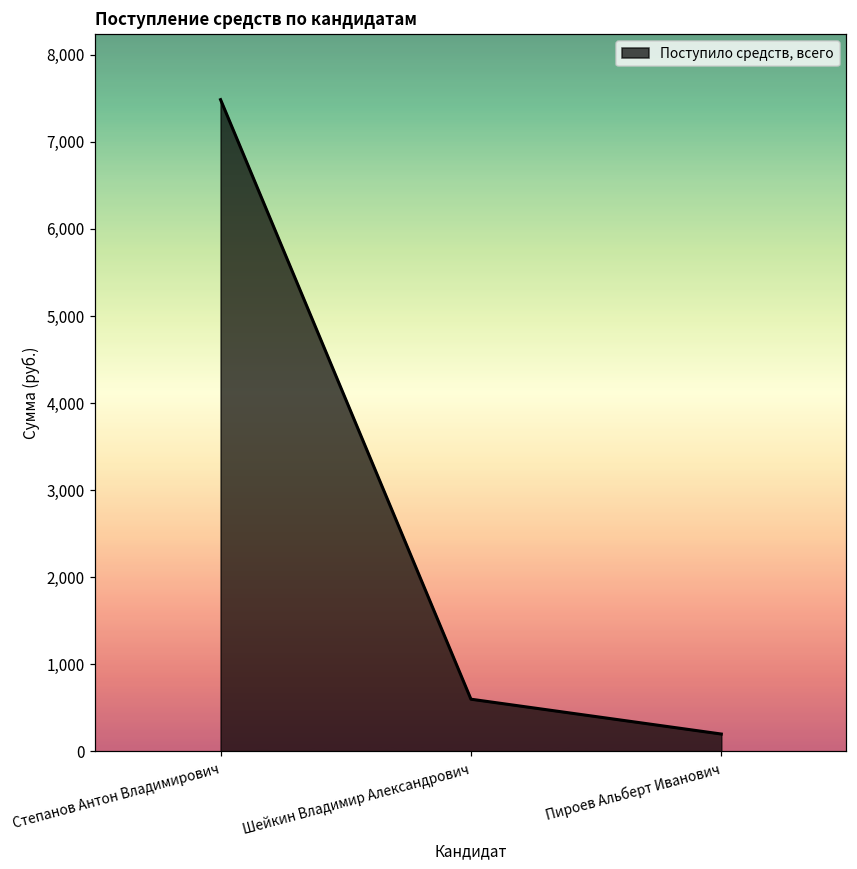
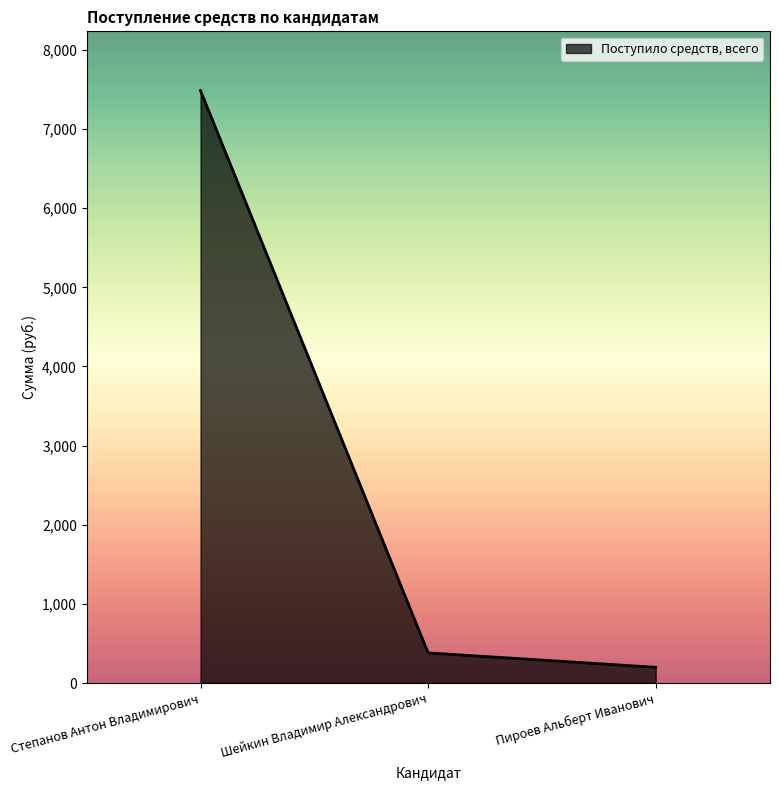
  {
    "Степанов Антон Владимирович": "7,500",
-   "Шейкин Владимир Александрович": "600",
+   "Шейкин Владимир Александрович": "400",
    "Пироев Альберт Иванович": "200"
  }
